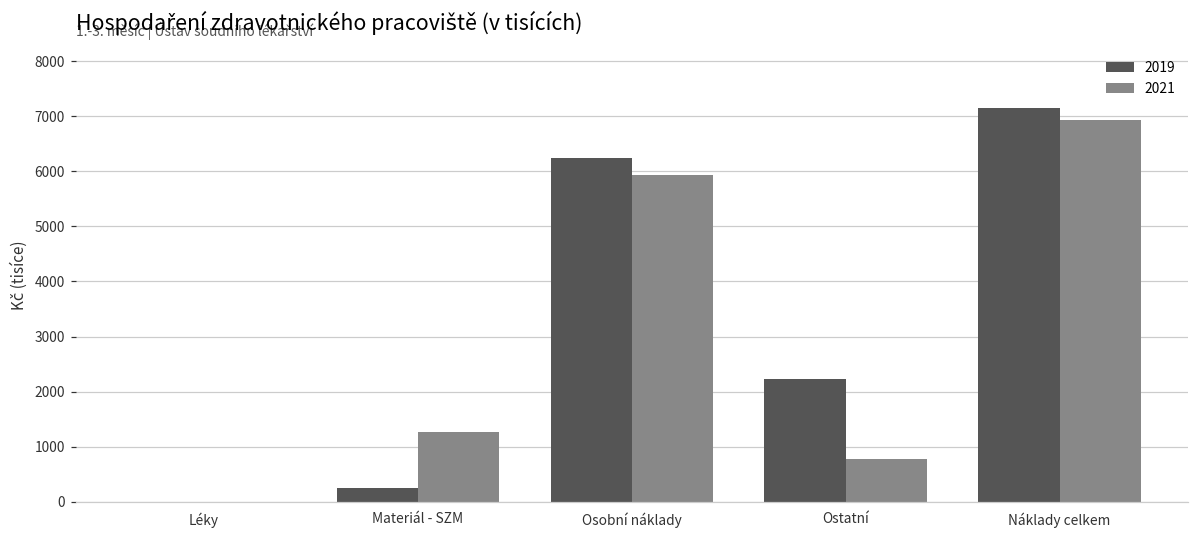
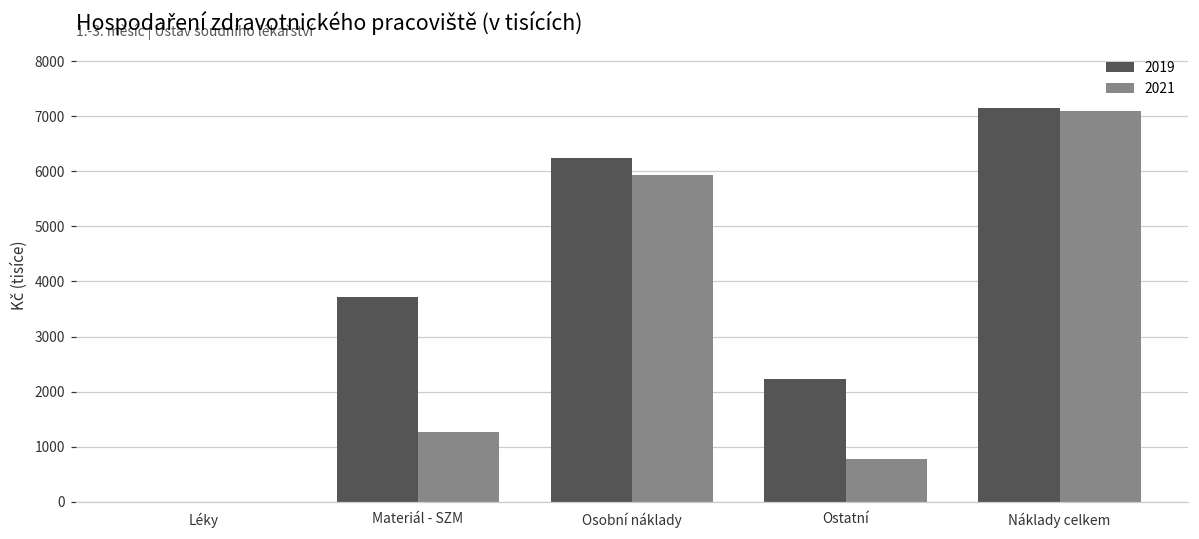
  {
    "2019": {
-     "Materiál - SZM": 200,
+     "Materiál - SZM": 3700,
      "Osobní náklady": 6200,
      "Ostatní": 2200,
      "Náklady celkem": 7200
    },
    "2021": {
      "Materiál - SZM": 1300,
      "Osobní náklady": 5900,
      "Ostatní": 800,
-     "Náklady celkem": 6900
+     "Náklady celkem": 7100
    }
  }
